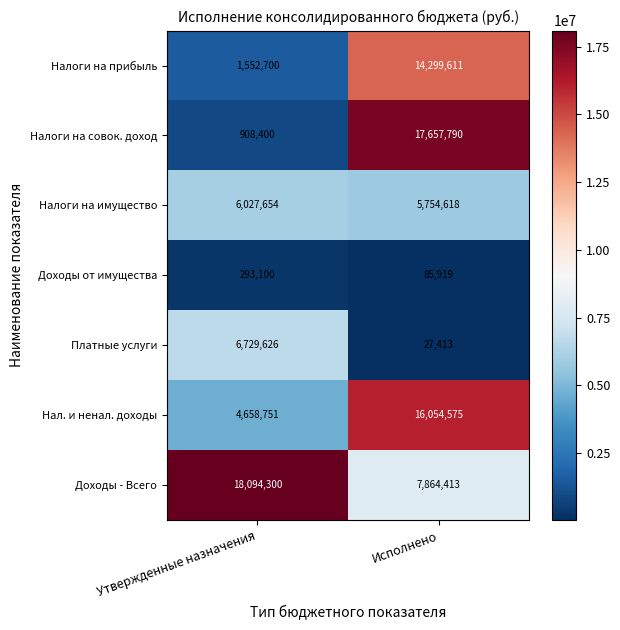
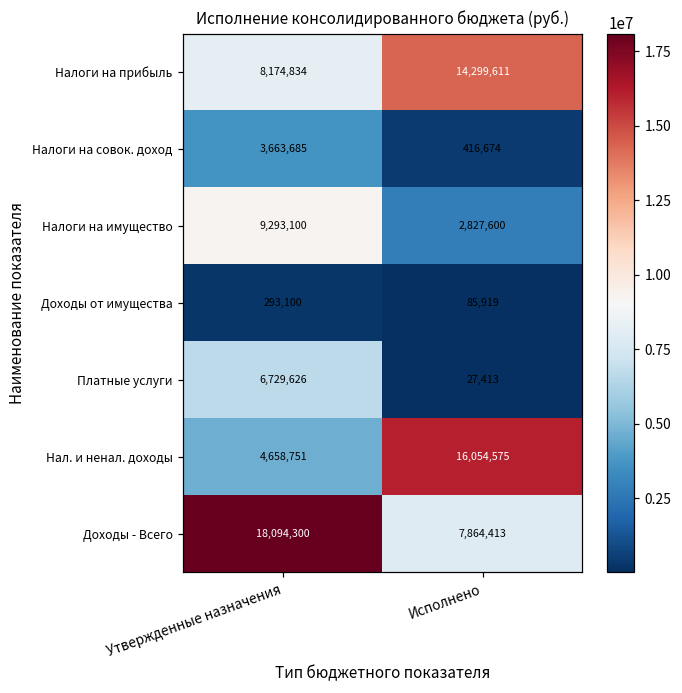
  {
    "Налоги на прибыль": {
-     "Утвержденные назначения": "1,552,700",
+     "Утвержденные назначения": "8,174,834",
      "Исполнено": "14,299,611"
    },
    "Налоги на совок. доход": {
-     "Утвержденные назначения": "908,400",
-     "Исполнено": "17,657,790"
+     "Утвержденные назначения": "3,663,685",
+     "Исполнено": "416,674"
    },
    "Налоги на имущество": {
-     "Утвержденные назначения": "6,027,654",
-     "Исполнено": "5,754,618"
+     "Утвержденные назначения": "9,293,100",
+     "Исполнено": "2,827,600"
    },
    "Доходы от имущества": {
      "Утвержденные назначения": "293,100",
      "Исполнено": "85,919"
    },
    "Платные услуги": {
      "Утвержденные назначения": "6,729,626",
      "Исполнено": "27,413"
    },
    "Нал. и ненал. доходы": {
      "Утвержденные назначения": "4,658,751",
      "Исполнено": "16,054,575"
    },
    "Доходы - Всего": {
      "Утвержденные назначения": "18,094,300",
      "Исполнено": "7,864,413"
    }
  }
